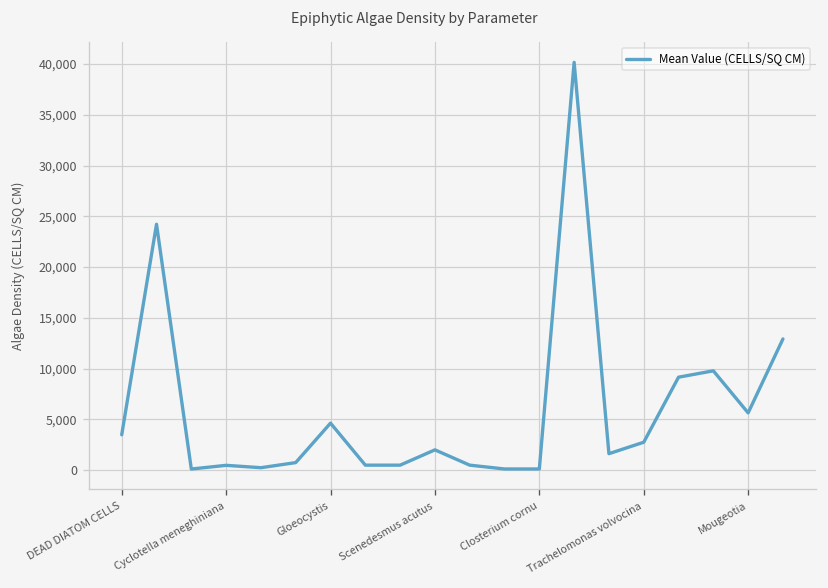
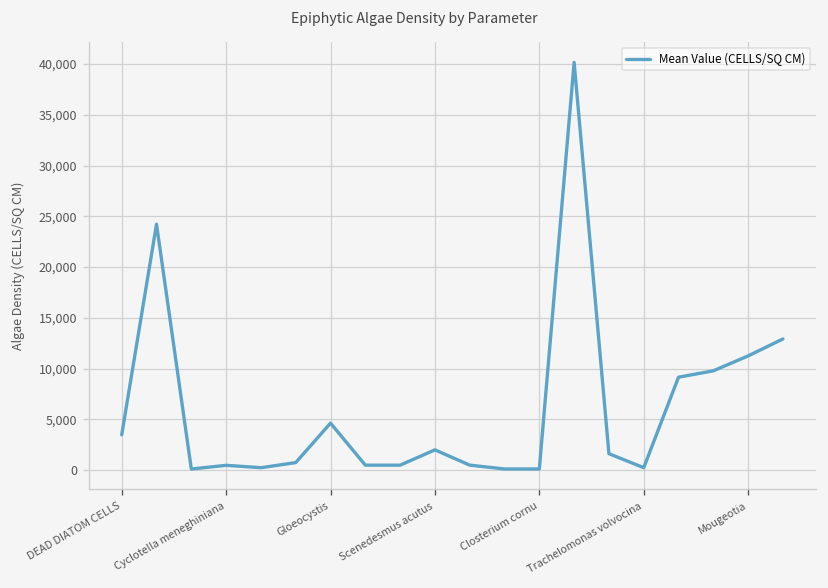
  {
    "DEAD DIATOM CELLS": "3,000",
    "Cyclotella meneghiniana": "0",
    "Gloeocystis": "5,000",
    "Scenedesmus acutus": "2,000",
    "Closterium cornu": "0",
-   "Trachelomonas volvocina": "3,000",
-   "Mougeotia": "6,000"
+   "Trachelomonas volvocina": "0",
+   "Mougeotia": "11,000"
  }
